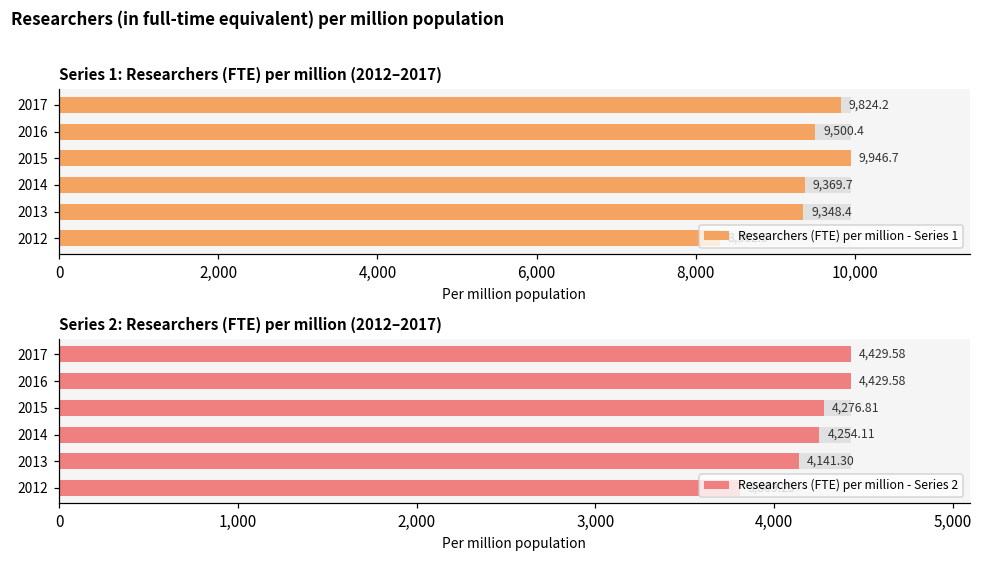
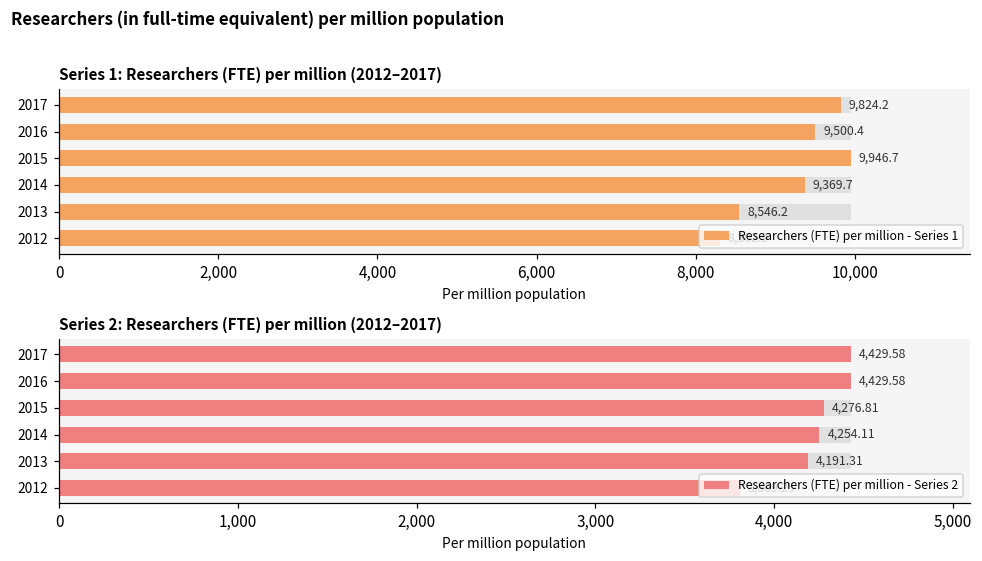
  {
    "Series 1: Researchers (FTE) per million (2012–2017)": {
      "Researchers (FTE) per million - Series 1": {
        "2015": "9,946.7",
-       "2013": "9,348.4"
+       "2013": "8,546.2"
      }
    },
    "Series 2: Researchers (FTE) per million (2012–2017)": {
      "Researchers (FTE) per million - Series 2": {
        "2017": "4,429.58",
        "2016": "4,429.58",
-       "2013": "4,141.30"
+       "2013": "4,191.31"
      }
    }
  }
